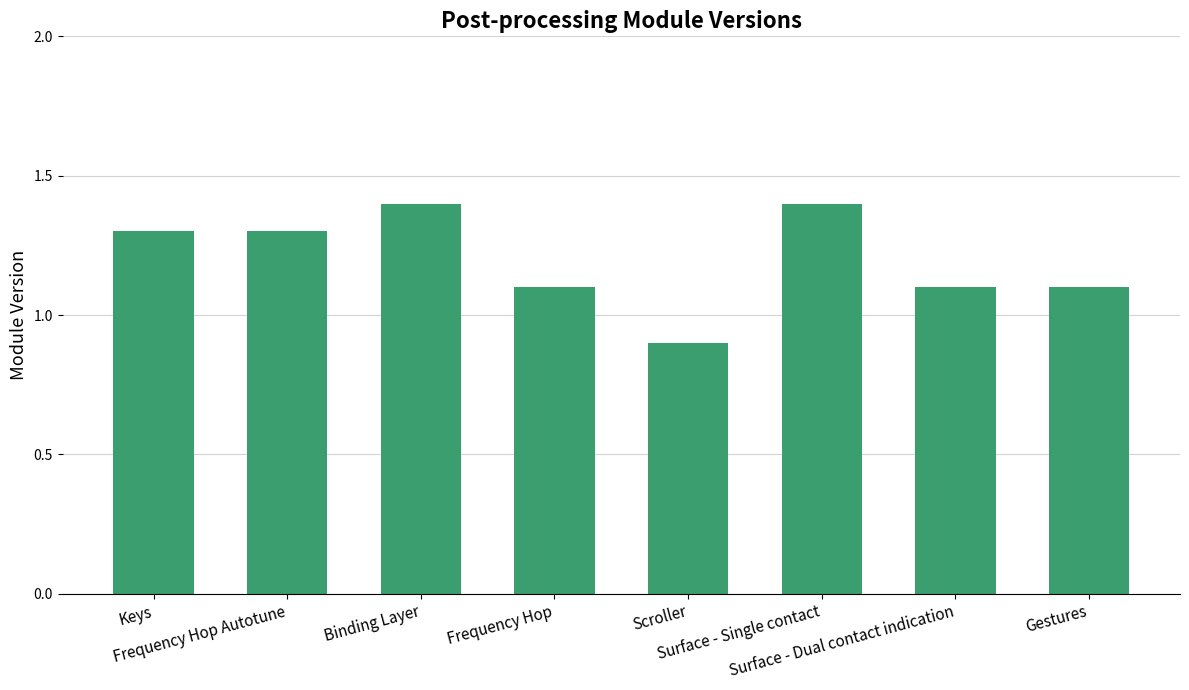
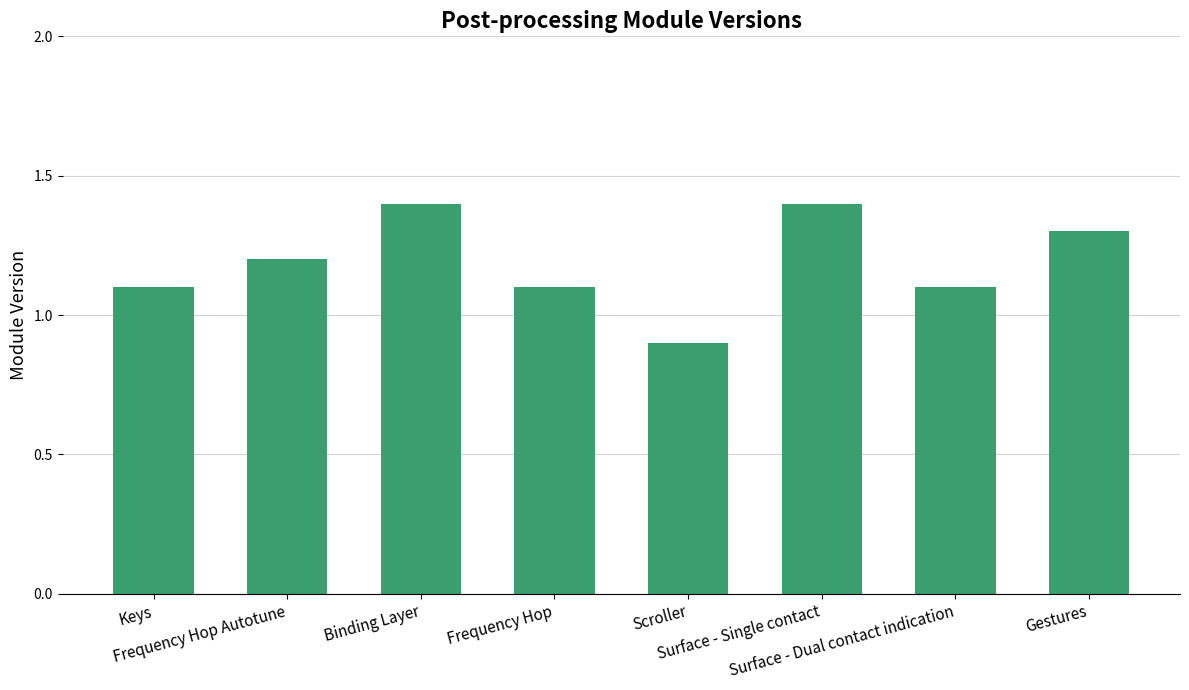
  {
-   "Keys": 1.3,
-   "Frequency Hop Autotune": 1.3,
+   "Keys": 1.1,
+   "Frequency Hop Autotune": 1.2,
    "Binding Layer": 1.4,
    "Frequency Hop": 1.1,
    "Scroller": 0.9,
    "Surface - Single contact": 1.4,
    "Surface - Dual contact indication": 1.1,
-   "Gestures": 1.1
+   "Gestures": 1.3
  }
